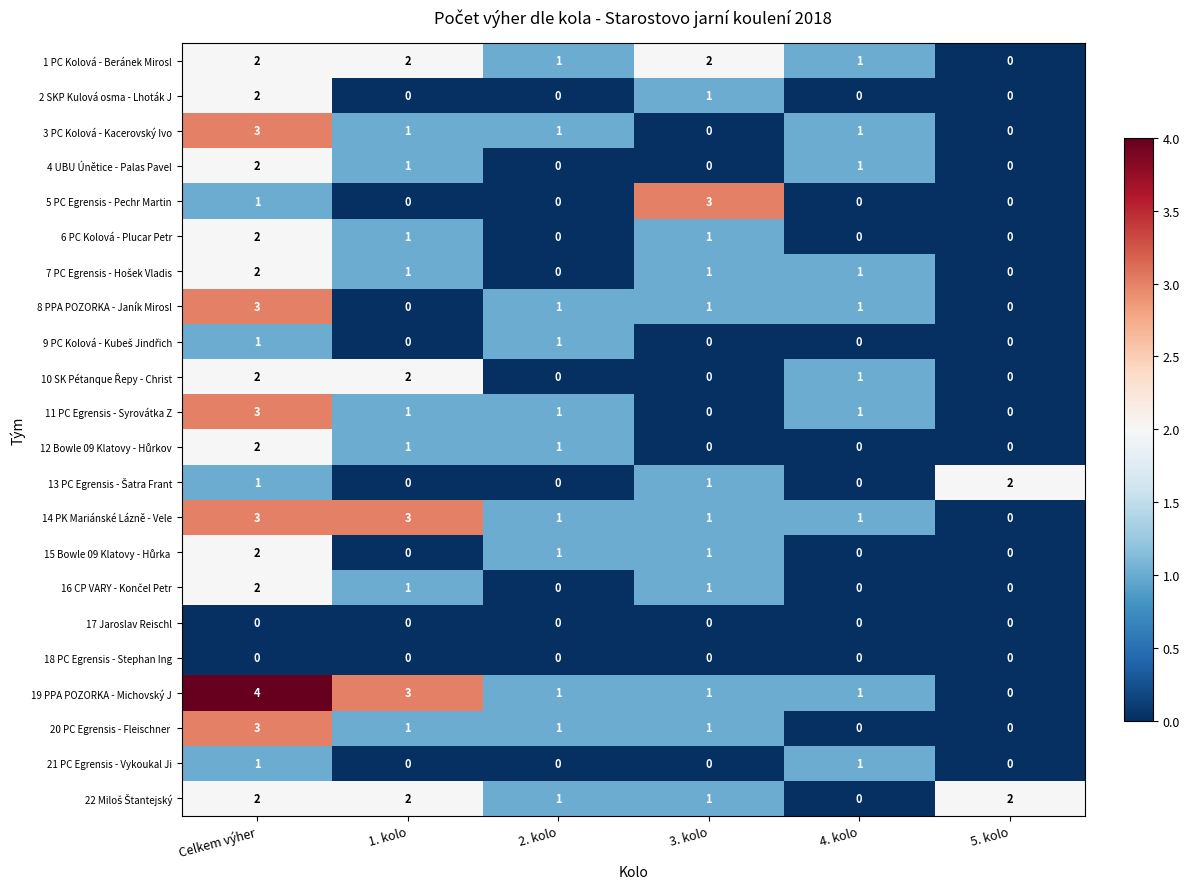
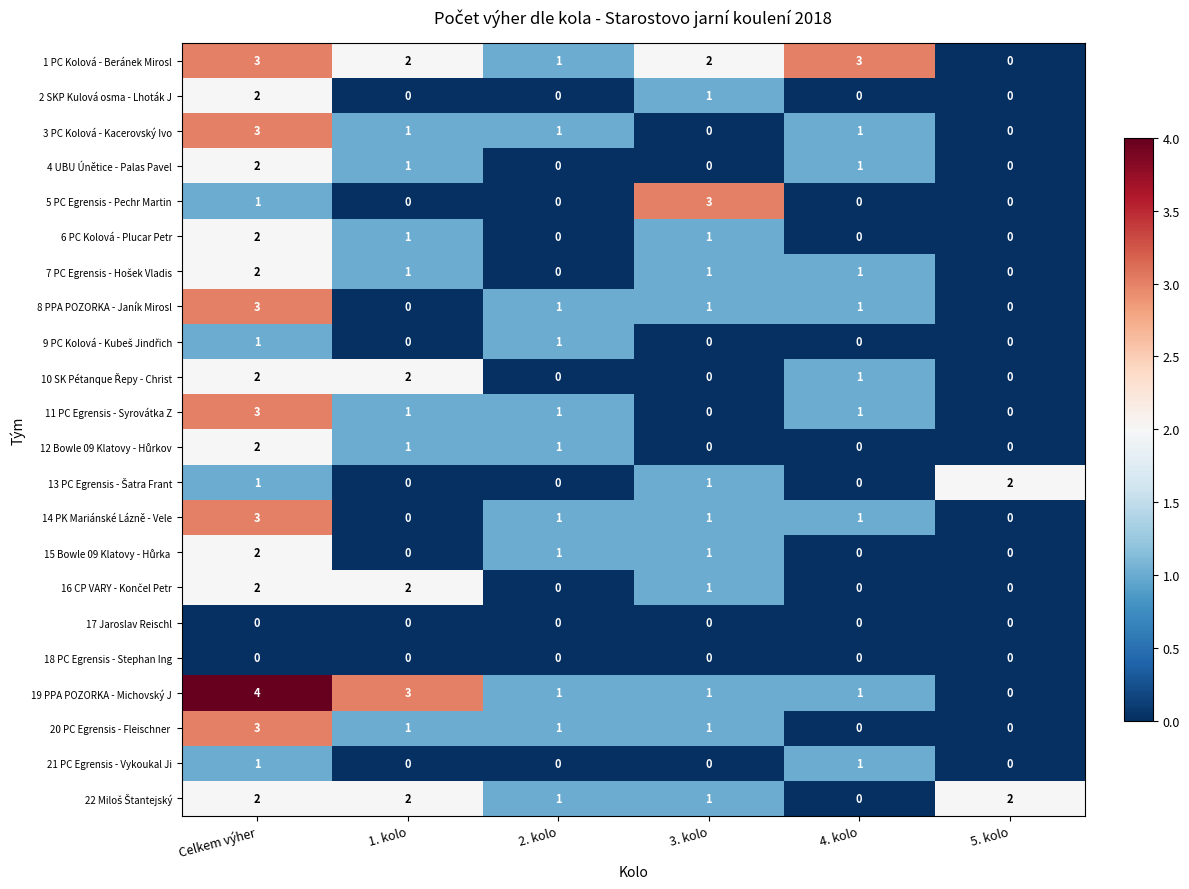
  {
    "1 PC Kolová - Beránek Mirosl": {
-     "Celkem výher": 2,
+     "Celkem výher": 3,
      "1. kolo": 2,
      "2. kolo": 1,
      "3. kolo": 2,
-     "4. kolo": 1,
+     "4. kolo": 3,
      "5. kolo": 0
    },
    "2 SKP Kulová osma - Lhoták J": {
      "Celkem výher": 2,
      "1. kolo": 0,
      "2. kolo": 0,
      "3. kolo": 1,
      "4. kolo": 0,
      "5. kolo": 0
    },
    "3 PC Kolová - Kacerovský Ivo": {
      "Celkem výher": 3,
      "1. kolo": 1,
      "2. kolo": 1,
      "3. kolo": 0,
      "4. kolo": 1,
      "5. kolo": 0
    },
    "4 UBU Únětice - Palas Pavel": {
      "Celkem výher": 2,
      "1. kolo": 1,
      "2. kolo": 0,
      "3. kolo": 0,
      "4. kolo": 1,
      "5. kolo": 0
    },
    "5 PC Egrensis - Pechr Martin": {
      "Celkem výher": 1,
      "1. kolo": 0,
      "2. kolo": 0,
      "3. kolo": 3,
      "4. kolo": 0,
      "5. kolo": 0
    },
    "6 PC Kolová - Plucar Petr": {
      "Celkem výher": 2,
      "1. kolo": 1,
      "2. kolo": 0,
      "3. kolo": 1,
      "4. kolo": 0,
      "5. kolo": 0
    },
    "7 PC Egrensis - Hošek Vladis": {
      "Celkem výher": 2,
      "1. kolo": 1,
      "2. kolo": 0,
      "3. kolo": 1,
      "4. kolo": 1,
      "5. kolo": 0
    },
    "8 PPA POZORKA - Janík Mirosl": {
      "Celkem výher": 3,
      "1. kolo": 0,
      "2. kolo": 1,
      "3. kolo": 1,
      "4. kolo": 1,
      "5. kolo": 0
    },
    "9 PC Kolová - Kubeš Jindřich": {
      "Celkem výher": 1,
      "1. kolo": 0,
      "2. kolo": 1,
      "3. kolo": 0,
      "4. kolo": 0,
      "5. kolo": 0
    },
    "10 SK Pétanque Řepy - Christ": {
      "Celkem výher": 2,
      "1. kolo": 2,
      "2. kolo": 0,
      "3. kolo": 0,
      "4. kolo": 1,
      "5. kolo": 0
    },
    "11 PC Egrensis - Syrovátka Z": {
      "Celkem výher": 3,
      "1. kolo": 1,
      "2. kolo": 1,
      "3. kolo": 0,
      "4. kolo": 1,
      "5. kolo": 0
    },
    "12 Bowle 09 Klatovy - Hůrkov": {
      "Celkem výher": 2,
      "1. kolo": 1,
      "2. kolo": 1,
      "3. kolo": 0,
      "4. kolo": 0,
      "5. kolo": 0
    },
    "13 PC Egrensis - Šatra Frant": {
      "Celkem výher": 1,
      "1. kolo": 0,
      "2. kolo": 0,
      "3. kolo": 1,
      "4. kolo": 0,
      "5. kolo": 2
    },
    "14 PK Mariánské Lázně - Vele": {
      "Celkem výher": 3,
-     "1. kolo": 3,
+     "1. kolo": 0,
      "2. kolo": 1,
      "3. kolo": 1,
      "4. kolo": 1,
      "5. kolo": 0
    },
    "15 Bowle 09 Klatovy - Hůrka": {
      "Celkem výher": 2,
      "1. kolo": 0,
      "2. kolo": 1,
      "3. kolo": 1,
      "4. kolo": 0,
      "5. kolo": 0
    },
    "16 CP VARY - Končel Petr": {
      "Celkem výher": 2,
-     "1. kolo": 1,
+     "1. kolo": 2,
      "2. kolo": 0,
      "3. kolo": 1,
      "4. kolo": 0,
      "5. kolo": 0
    },
    "17 Jaroslav Reischl": {
      "Celkem výher": 0,
      "1. kolo": 0,
      "2. kolo": 0,
      "3. kolo": 0,
      "4. kolo": 0,
      "5. kolo": 0
    },
    "18 PC Egrensis - Stephan Ing": {
      "Celkem výher": 0,
      "1. kolo": 0,
      "2. kolo": 0,
      "3. kolo": 0,
      "4. kolo": 0,
      "5. kolo": 0
    },
    "19 PPA POZORKA - Michovský J": {
      "Celkem výher": 4,
      "1. kolo": 3,
      "2. kolo": 1,
      "3. kolo": 1,
      "4. kolo": 1,
      "5. kolo": 0
    },
    "20 PC Egrensis - Fleischner": {
      "Celkem výher": 3,
      "1. kolo": 1,
      "2. kolo": 1,
      "3. kolo": 1,
      "4. kolo": 0,
      "5. kolo": 0
    },
    "21 PC Egrensis - Vykoukal Ji": {
      "Celkem výher": 1,
      "1. kolo": 0,
      "2. kolo": 0,
      "3. kolo": 0,
      "4. kolo": 1,
      "5. kolo": 0
    },
    "22 Miloš Štantejský": {
      "Celkem výher": 2,
      "1. kolo": 2,
      "2. kolo": 1,
      "3. kolo": 1,
      "4. kolo": 0,
      "5. kolo": 2
    }
  }
